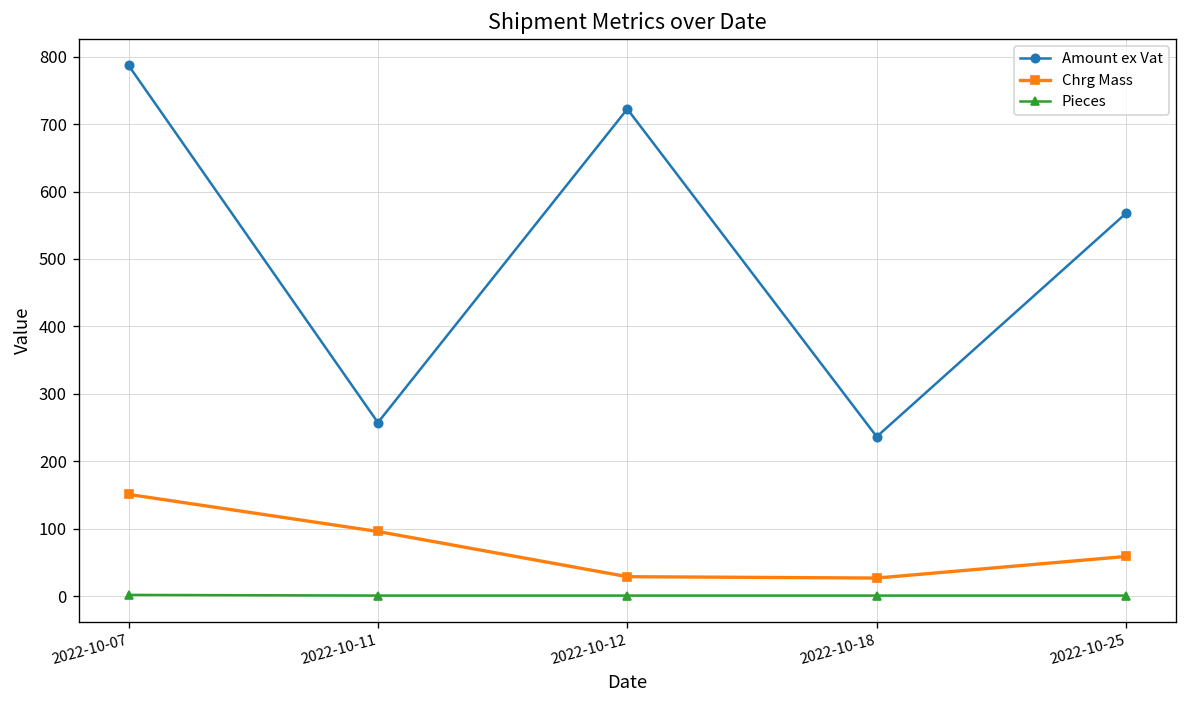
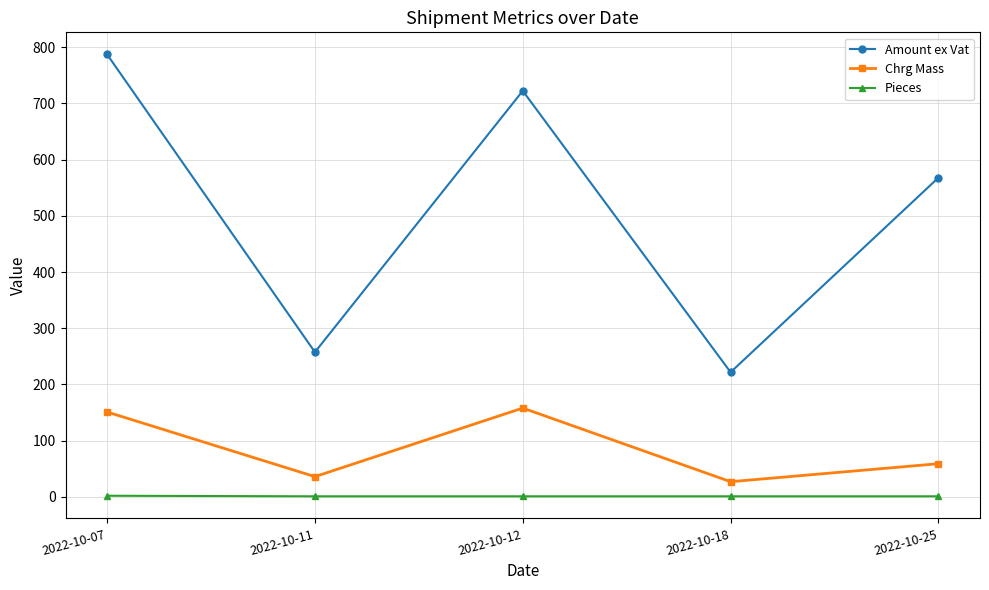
  {
    "Amount ex Vat": {
      "2022-10-07": 790,
      "2022-10-11": 260,
      "2022-10-12": 720,
-     "2022-10-18": 240,
+     "2022-10-18": 220,
      "2022-10-25": 570
    },
    "Chrg Mass": {
      "2022-10-07": 150,
-     "2022-10-11": 100,
-     "2022-10-12": 30,
+     "2022-10-11": 40,
+     "2022-10-12": 160,
      "2022-10-18": 30,
      "2022-10-25": 60
    },
    "Pieces": {
      "2022-10-07": 0,
      "2022-10-11": 0,
      "2022-10-12": 0,
      "2022-10-18": 0,
      "2022-10-25": 0
    }
  }
